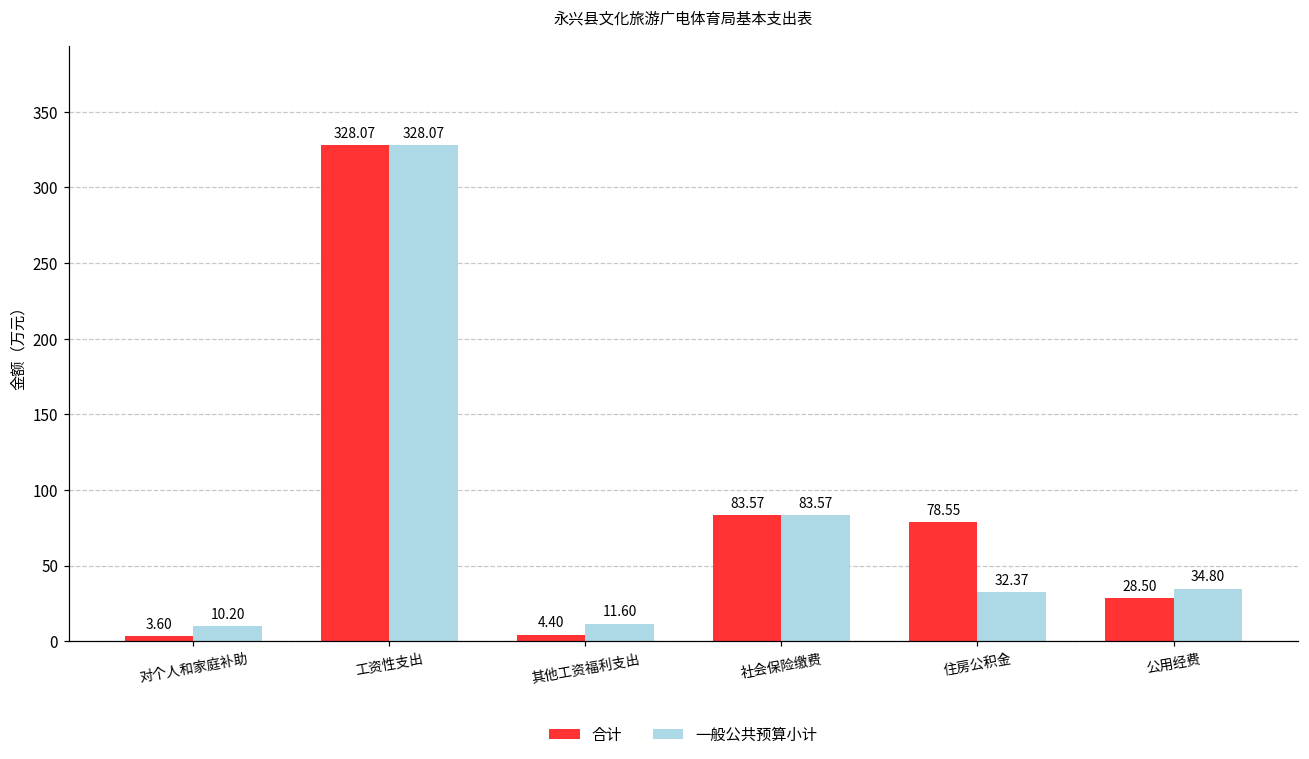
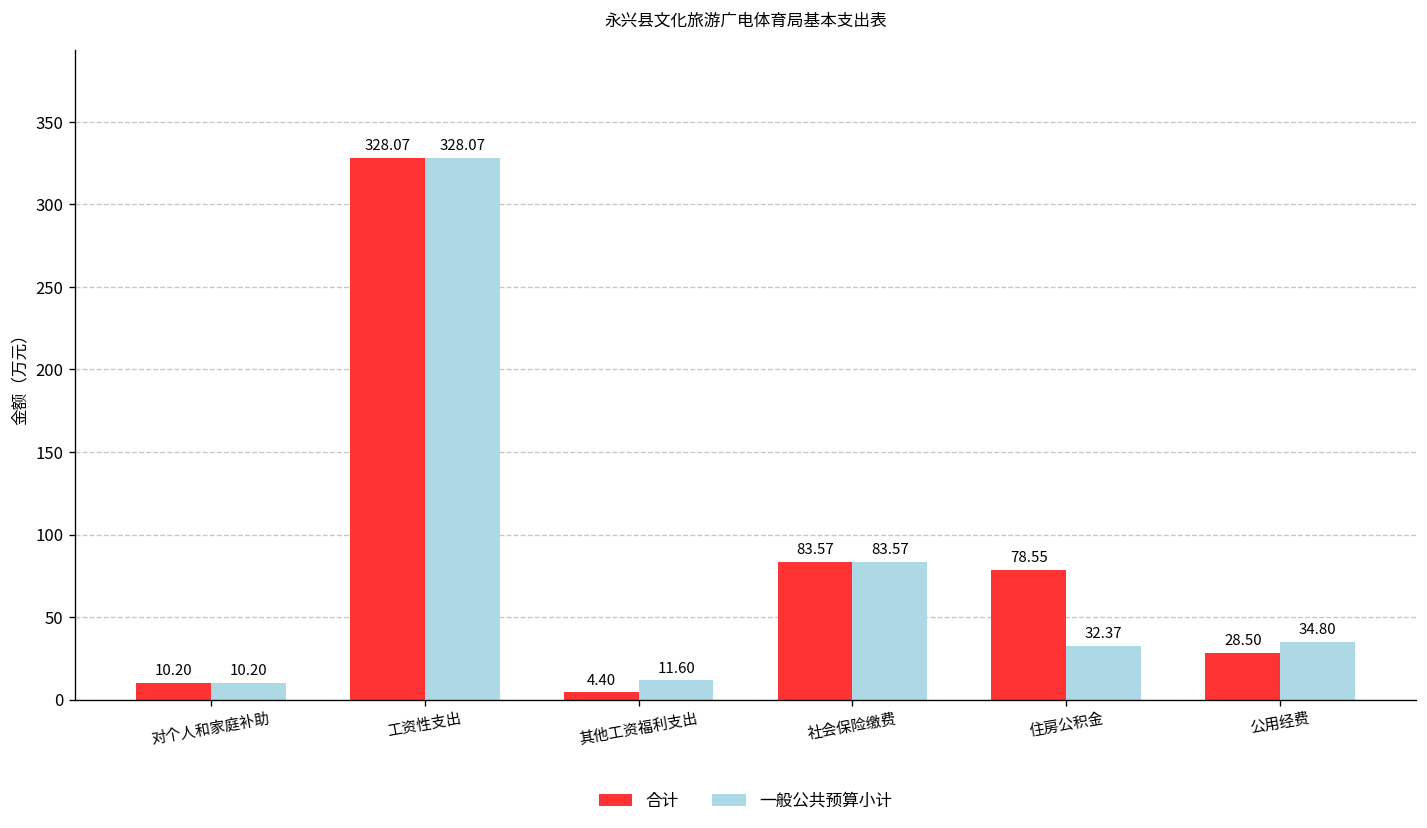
  {
    "合计": {
-     "对个人和家庭补助": 3.60,
+     "对个人和家庭补助": 10.20,
      "工资性支出": 328.07,
      "其他工资福利支出": 4.40,
      "社会保险缴费": 83.57,
      "住房公积金": 78.55,
      "公用经费": 28.50
    },
    "一般公共预算小计": {
      "对个人和家庭补助": 10.20,
      "工资性支出": 328.07,
      "其他工资福利支出": 11.60,
      "社会保险缴费": 83.57,
      "住房公积金": 32.37,
      "公用经费": 34.80
    }
  }
